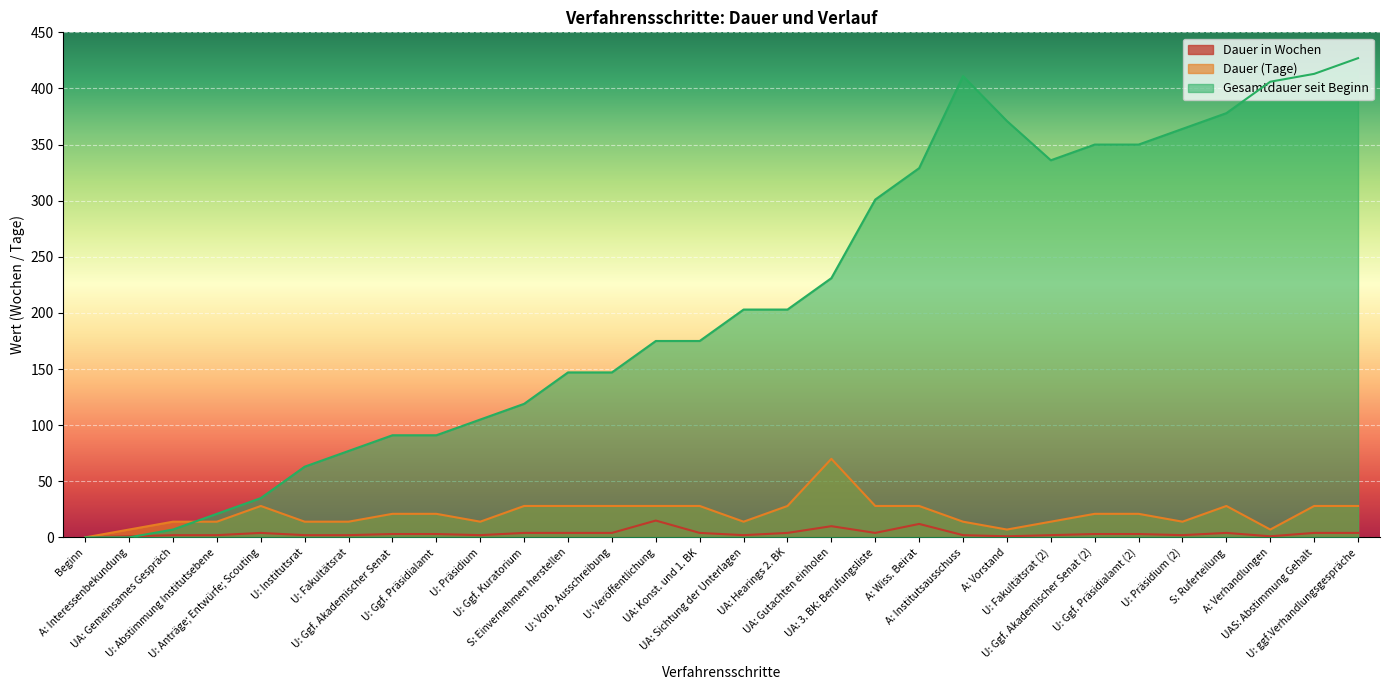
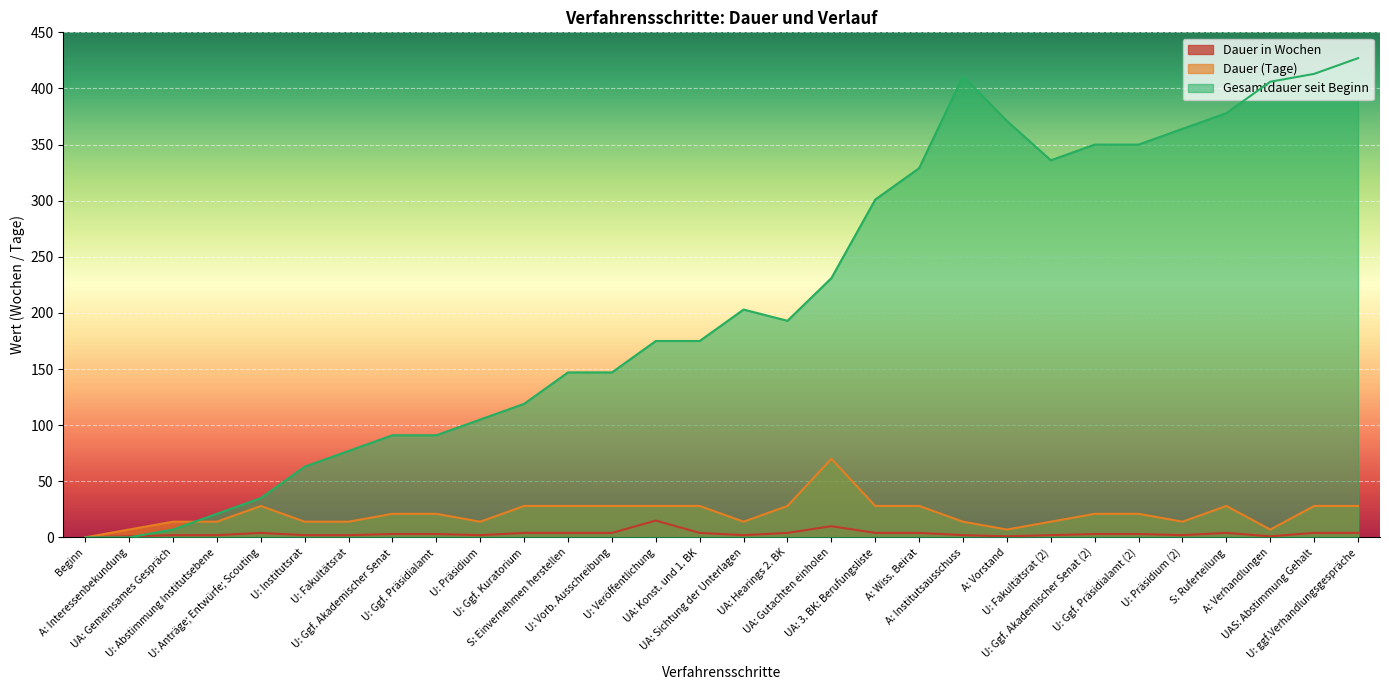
  {
    "Dauer in Wochen": {
      "UA: Gemeinsames Gespräch": 2,
      "U: Abstimmung Institutsebene": 2,
      "U: Anträge; Entwürfe; Scouting": 4,
      "U: Institutsrat": 2,
      "U: Fakultätsrat": 2,
      "U: Ggf. Akademischer Senat": 3,
      "U: Ggf. Präsidialamt": 3,
      "U: Präsidium": 2,
      "U: Ggf. Kuratorium": 4,
      "S: Einvernehmen herstellen": 4,
      "U: Vorb. Ausschreibung": 4,
      "U: Veröffentlichung": 15,
      "UA: Konst. und 1. BK": 4,
      "UA: Sichtung der Unterlagen": 2,
      "UA: Hearings 2. BK": 4,
      "UA: Gutachten einholen": 10,
      "UA: 3. BK: Berufungsliste": 4,
-     "A: Wiss. Beirat": 12,
+     "A: Wiss. Beirat": 4,
      "A: Institutsausschuss": 2,
      "A: Vorstand": 1,
      "U: Fakultätsrat (2)": 2,
      "U: Ggf. Akademischer Senat (2)": 3,
      "U: Ggf. Präsidialamt (2)": 3,
      "U: Präsidium (2)": 2,
      "S: Ruferteilung": 4,
      "A: Verhandlungen": 1,
      "UAS: Abstimmung Gehalt": 4,
      "U: ggf.Verhandlungsgespräche": 4
    },
    "Dauer (Tage)": {
      "A: Interessenbekundung": 7,
      "UA: Gemeinsames Gespräch": 14,
      "U: Abstimmung Institutsebene": 14,
      "U: Anträge; Entwürfe; Scouting": 28,
      "U: Institutsrat": 14,
      "U: Fakultätsrat": 14,
      "U: Ggf. Akademischer Senat": 21,
      "U: Ggf. Präsidialamt": 21,
      "U: Präsidium": 14,
      "U: Ggf. Kuratorium": 28,
      "S: Einvernehmen herstellen": 28,
      "U: Vorb. Ausschreibung": 28,
      "U: Veröffentlichung": 28,
      "UA: Konst. und 1. BK": 28,
      "UA: Sichtung der Unterlagen": 14,
      "UA: Hearings 2. BK": 28,
      "UA: Gutachten einholen": 70,
      "UA: 3. BK: Berufungsliste": 28,
      "A: Wiss. Beirat": 28,
      "A: Institutsausschuss": 14,
      "A: Vorstand": 7,
      "U: Fakultätsrat (2)": 14,
      "U: Ggf. Akademischer Senat (2)": 21,
      "U: Ggf. Präsidialamt (2)": 21,
      "U: Präsidium (2)": 14,
      "S: Ruferteilung": 28,
      "A: Verhandlungen": 7,
      "UAS: Abstimmung Gehalt": 28,
      "U: ggf.Verhandlungsgespräche": 28
    },
    "Gesamtdauer seit Beginn": {
      "UA: Gemeinsames Gespräch": 7,
      "U: Abstimmung Institutsebene": 21,
      "U: Anträge; Entwürfe; Scouting": 35,
      "U: Institutsrat": 63,
      "U: Fakultätsrat": 77,
      "U: Ggf. Akademischer Senat": 91,
      "U: Ggf. Präsidialamt": 91,
      "U: Präsidium": 105,
      "U: Ggf. Kuratorium": 119,
      "S: Einvernehmen herstellen": 147,
      "U: Vorb. Ausschreibung": 147,
      "U: Veröffentlichung": 175,
      "UA: Konst. und 1. BK": 175,
      "UA: Sichtung der Unterlagen": 203,
-     "UA: Hearings 2. BK": 203,
+     "UA: Hearings 2. BK": 193,
      "UA: Gutachten einholen": 231,
      "UA: 3. BK: Berufungsliste": 301,
      "A: Wiss. Beirat": 329,
      "A: Institutsausschuss": 411,
      "A: Vorstand": 371,
      "U: Fakultätsrat (2)": 336,
      "U: Ggf. Akademischer Senat (2)": 350,
      "U: Ggf. Präsidialamt (2)": 350,
      "U: Präsidium (2)": 364,
      "S: Ruferteilung": 378
    }
  }
